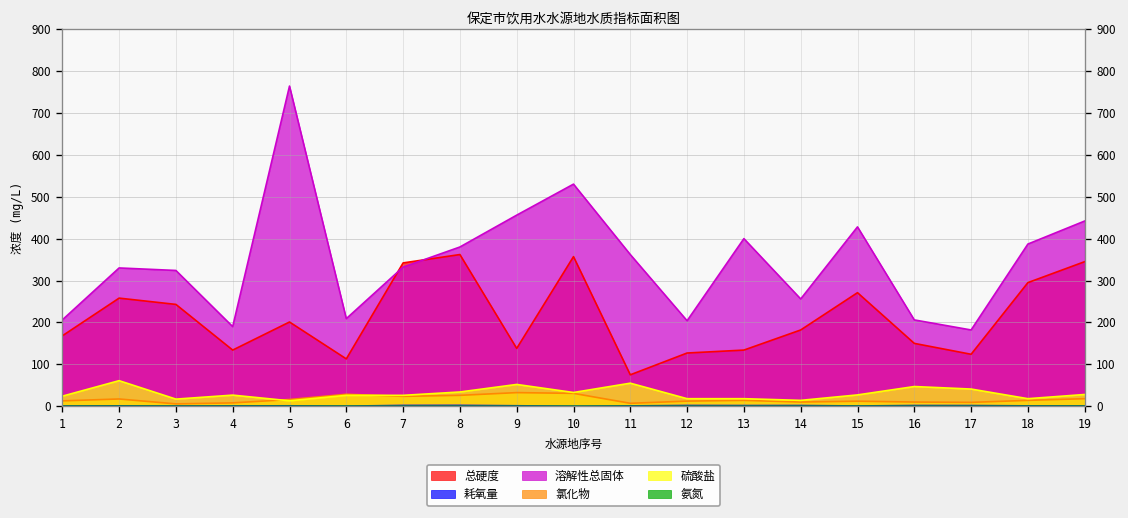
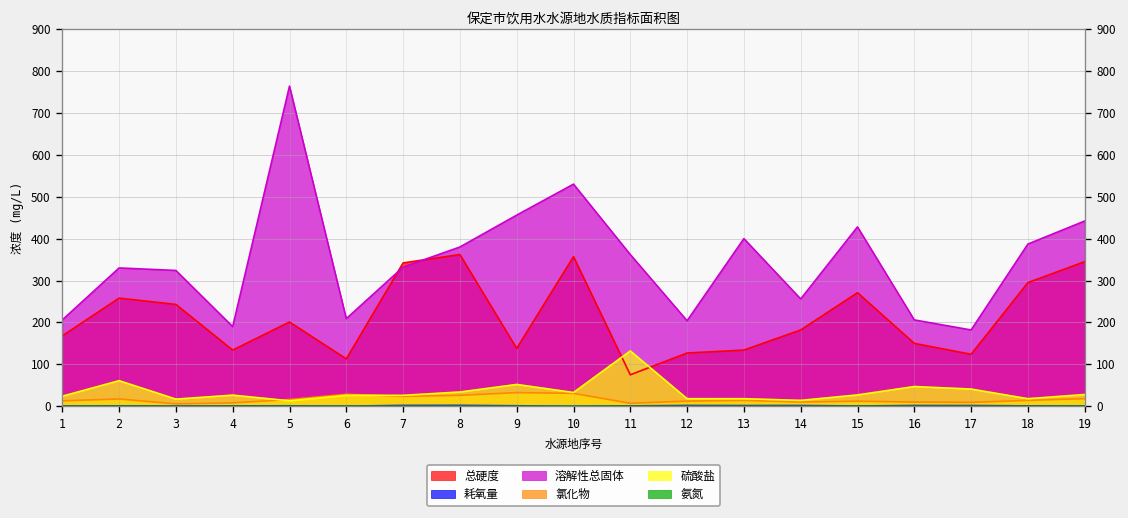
  {
    "总硬度": {
      "1": 170,
      "2": 260,
      "3": 240,
      "4": 130,
      "5": 200,
      "6": 110,
      "7": 340,
      "8": 360,
      "9": 140,
      "10": 360,
      "11": 80,
      "12": 130,
      "13": 130,
      "14": 180,
      "15": 270,
      "16": 150,
      "17": 120,
      "18": 300,
      "19": 350
    },
    "氨氮": {
      "1": 0,
      "2": 0,
      "4": 0,
      "5": 0,
      "6": 0,
      "7": 0,
      "8": 0,
      "9": 0,
      "10": 0,
      "12": 0,
      "13": 0,
      "14": 0,
      "15": 0,
      "16": 0,
      "17": 0,
      "18": 0,
      "19": 0
    },
    "溶解性总固体": {
      "1": 210,
      "2": 330,
      "3": 320,
      "4": 190,
      "5": 760,
      "6": 210,
      "7": 330,
      "8": 380,
      "9": 460,
      "10": 530,
      "11": 360,
      "12": 200,
      "13": 400,
      "14": 260,
      "15": 430,
      "16": 210,
      "17": 180,
      "18": 390,
      "19": 440
    },
    "氯化物": {
      "1": 10,
      "2": 20,
      "8": 30,
      "9": 30,
      "15": 10,
      "16": 10,
      "17": 10,
      "19": 20
    },
    "硫酸盐": {
      "1": 20,
      "2": 60,
      "3": 20,
      "4": 30,
      "8": 30,
      "9": 50,
-     "11": 60,
+     "11": 130,
      "15": 30,
      "16": 50,
      "17": 40,
      "19": 30
    }
  }
